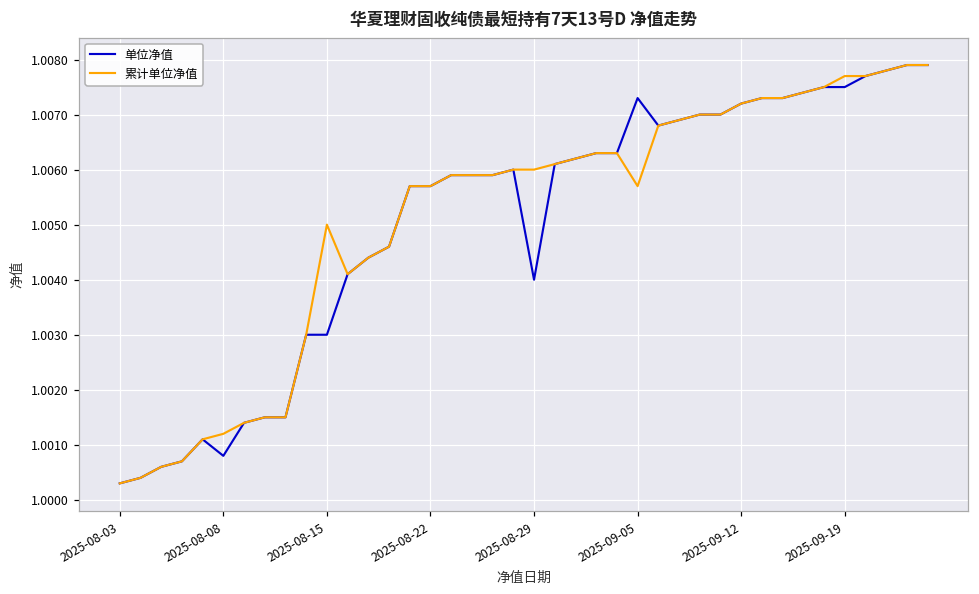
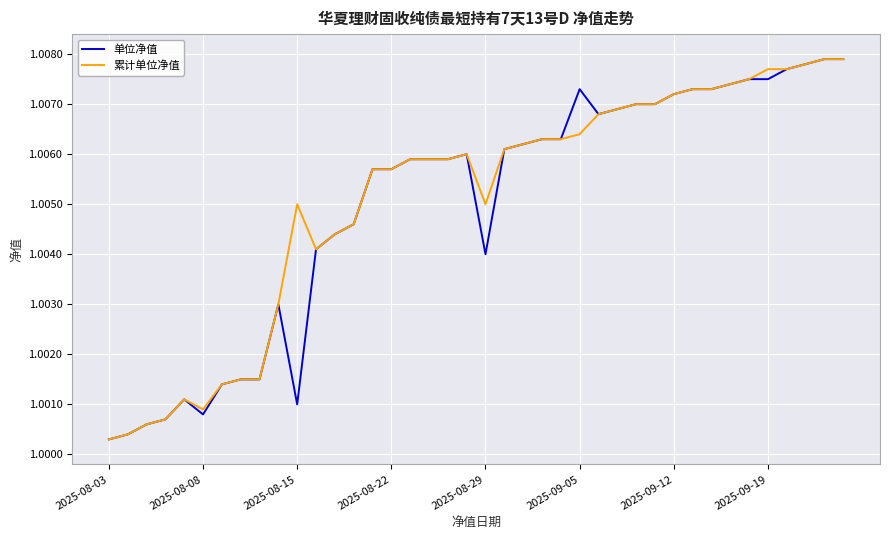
  {
    "单位净值": {
      "2025-08-08": 1.0008,
-     "2025-08-15": 1.003,
+     "2025-08-15": 1.001,
      "2025-08-29": 1.004,
      "2025-09-05": 1.0073,
      "2025-09-19": 1.0075
    },
    "累计单位净值": {
-     "2025-08-08": 1.0012,
+     "2025-08-08": 1.0009,
      "2025-08-15": 1.0050,
-     "2025-08-29": 1.006,
-     "2025-09-05": 1.0057,
+     "2025-08-29": 1.005,
+     "2025-09-05": 1.0064,
      "2025-09-19": 1.0077
    }
  }
